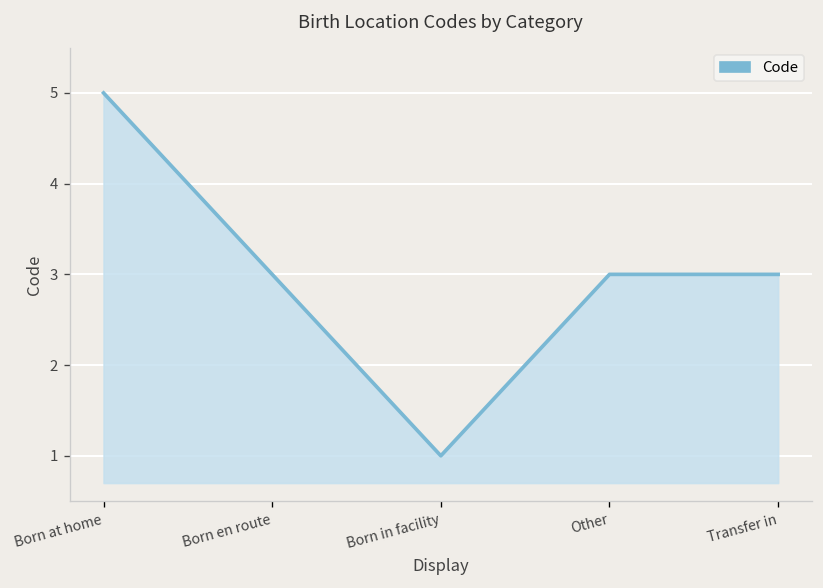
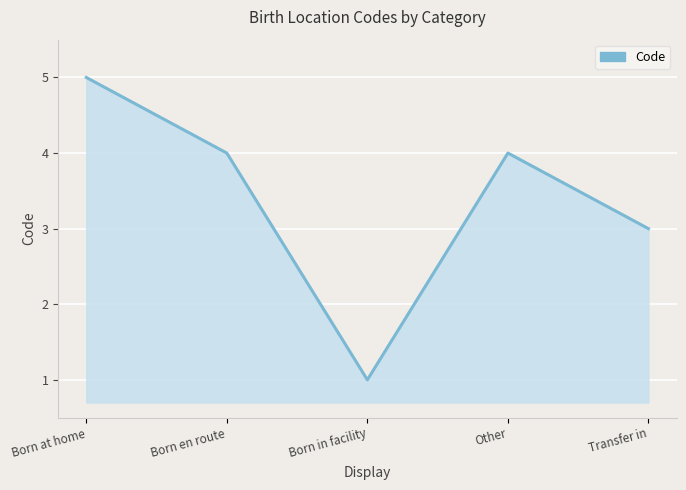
  {
    "Born at home": 5,
-   "Born en route": 3,
+   "Born en route": 4,
    "Born in facility": 1,
-   "Other": 3,
+   "Other": 4,
    "Transfer in": 3
  }
